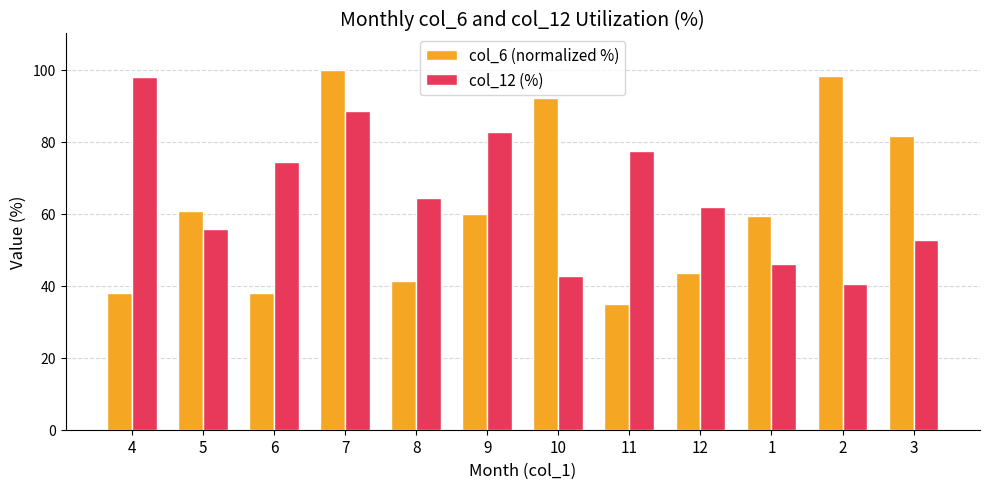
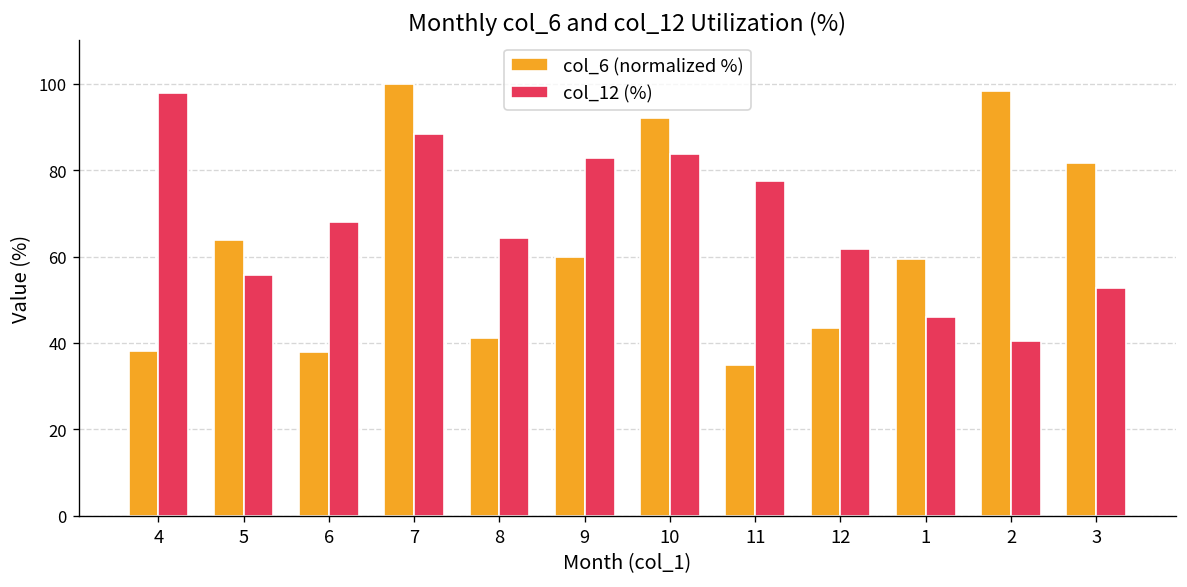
  {
    "col_6 (normalized %)": {
      "4": 38,
-     "5": 61,
+     "5": 64,
      "6": 38,
      "7": 100,
      "8": 41,
      "9": 60,
      "10": 92,
      "11": 35,
      "12": 44,
      "1": 59,
      "2": 98,
      "3": 82
    },
    "col_12 (%)": {
      "4": 98,
      "5": 56,
-     "6": 74,
+     "6": 68,
      "7": 88,
      "8": 64,
      "9": 83,
-     "10": 43,
+     "10": 84,
      "11": 78,
      "12": 62,
      "1": 46,
      "2": 41,
      "3": 53
    }
  }
